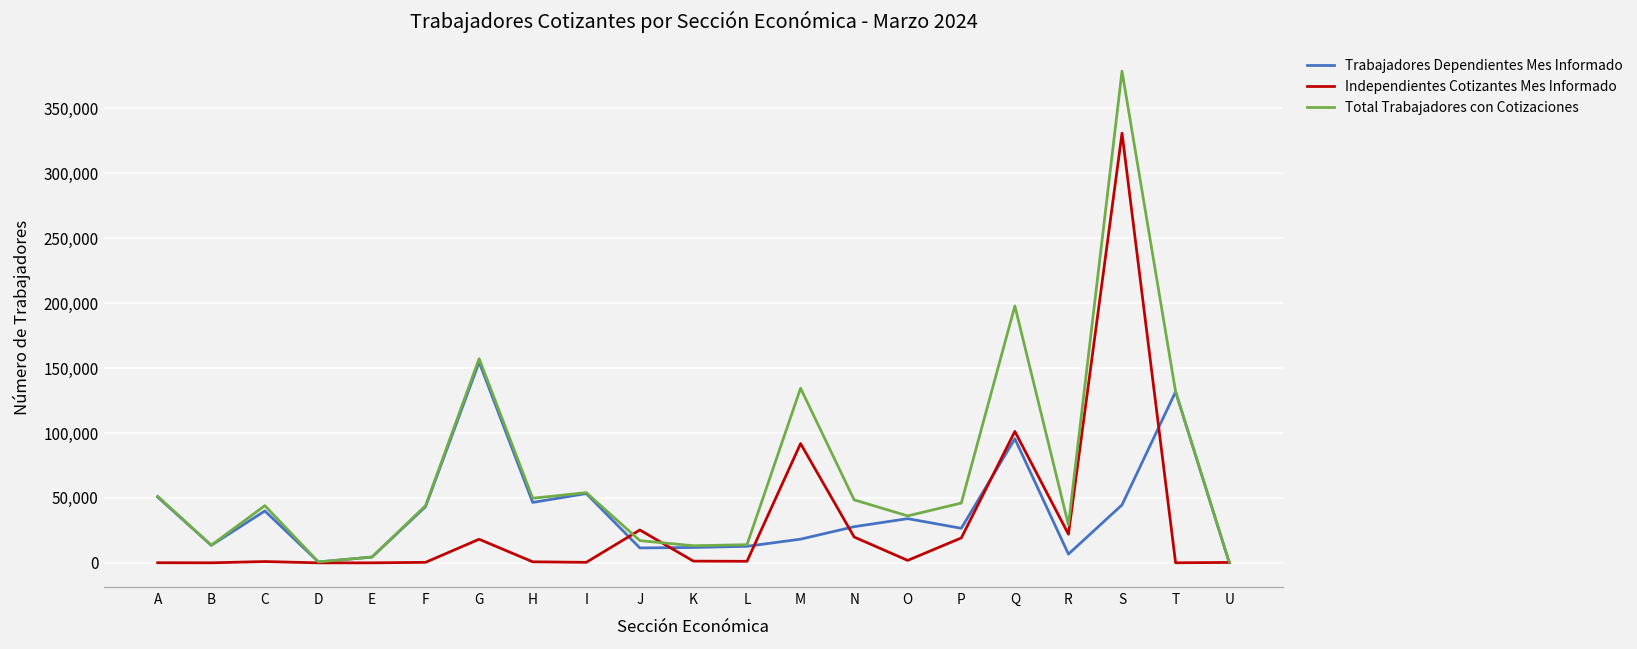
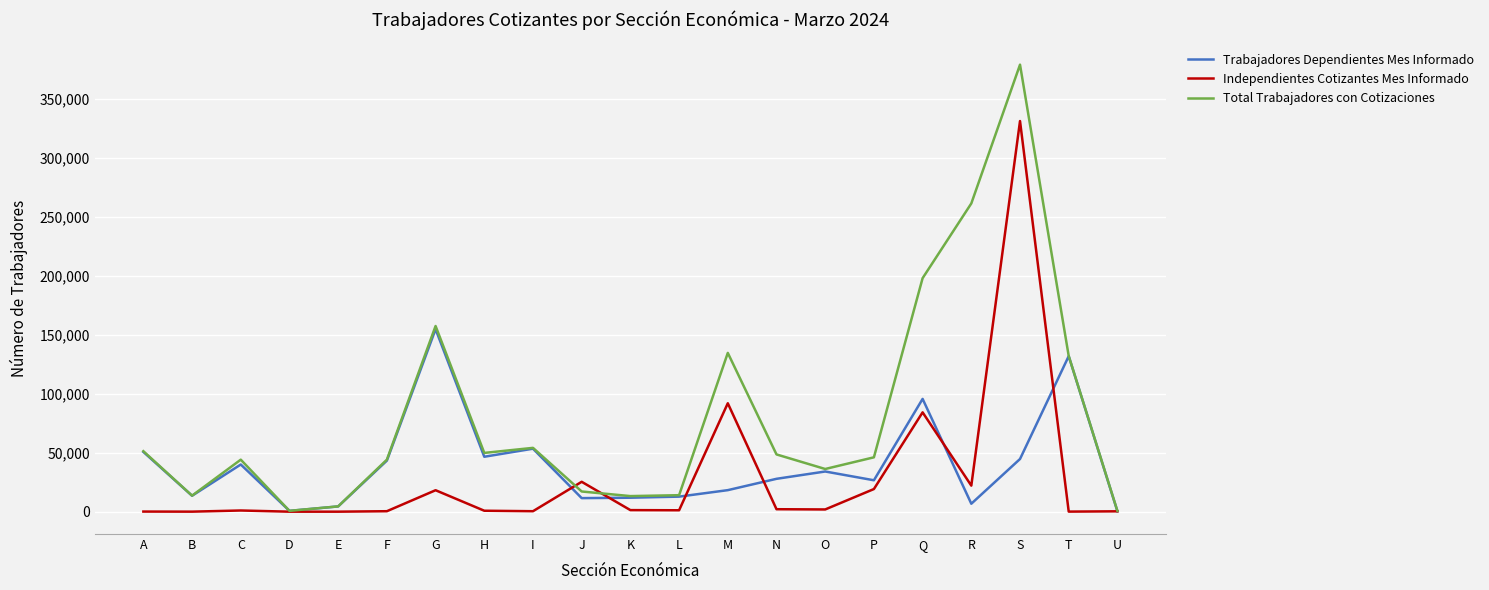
  {
    "Trabajadores Dependientes Mes Informado": {
      "C": "40,000",
      "G": "155,000",
      "H": "47,000",
      "J": "11,000",
      "M": "18,000",
      "N": "28,000",
      "P": "27,000",
      "Q": "96,000",
      "R": "7,000",
      "S": "45,000"
    },
    "Independientes Cotizantes Mes Informado": {
      "A": "0",
      "B": "0",
      "C": "1,000",
      "E": "0",
      "F": "0",
      "G": "18,000",
      "H": "1,000",
      "I": "0",
      "J": "25,000",
      "K": "1,000",
      "L": "1,000",
      "M": "92,000",
-     "N": "20,000",
+     "N": "2,000",
      "O": "2,000",
      "P": "19,000",
-     "Q": "101,000",
+     "Q": "84,000",
      "R": "22,000",
      "S": "331,000",
      "T": "0"
    },
    "Total Trabajadores con Cotizaciones": {
      "C": "44,000",
      "G": "157,000",
      "H": "50,000",
      "J": "17,000",
      "M": "135,000",
      "N": "49,000",
      "P": "46,000",
      "Q": "198,000",
-     "R": "29,000",
+     "R": "261,000",
      "S": "379,000"
    }
  }
